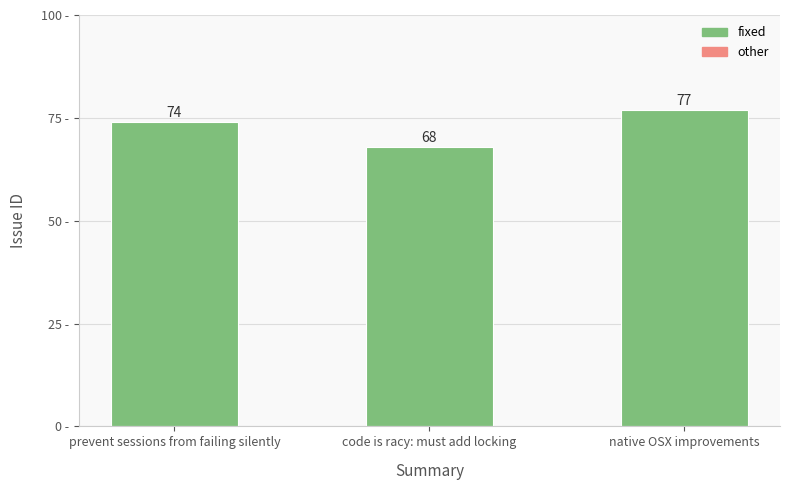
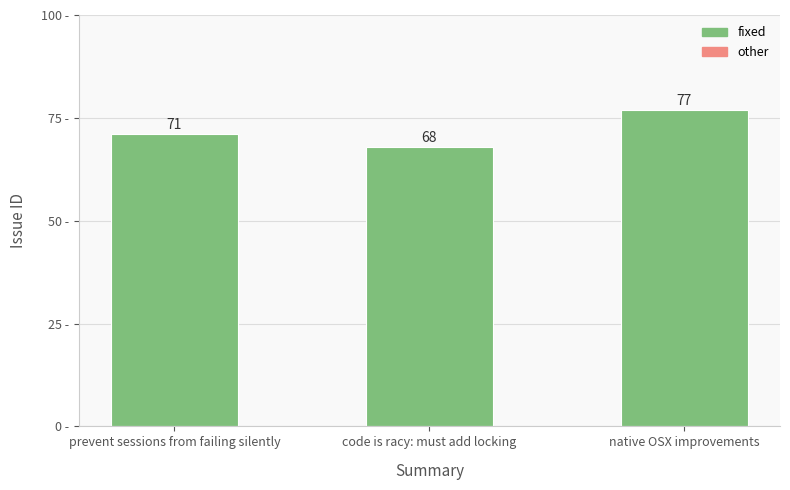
  {
-   "prevent sessions from failing silently": 74,
+   "prevent sessions from failing silently": 71,
    "code is racy: must add locking": 68,
    "native OSX improvements": 77
  }
